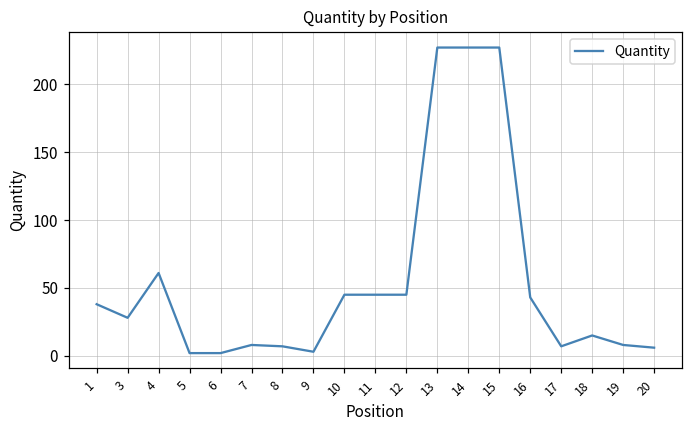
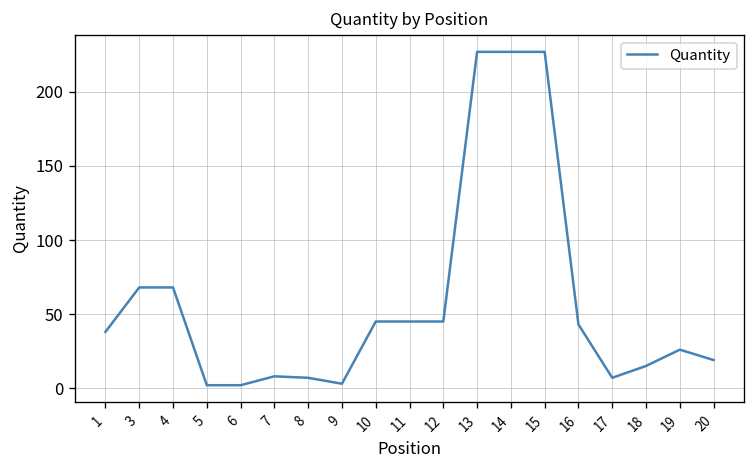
  {
    "1": 38,
-   "3": 28,
-   "4": 61,
+   "3": 68,
+   "4": 68,
    "5": 2,
    "6": 2,
    "7": 8,
    "8": 7,
    "9": 3,
    "10": 45,
    "11": 45,
    "12": 45,
    "13": 227,
    "14": 227,
    "15": 227,
    "16": 43,
    "17": 7,
    "18": 15,
-   "19": 8,
-   "20": 6
+   "19": 26,
+   "20": 19
  }
